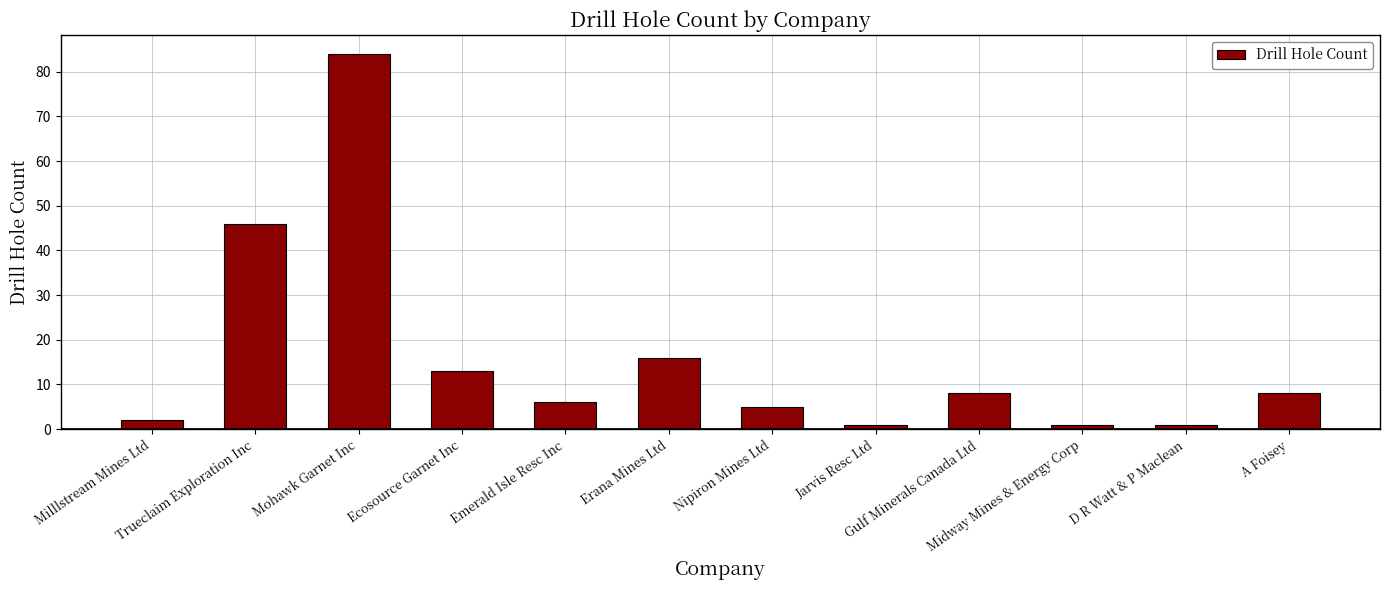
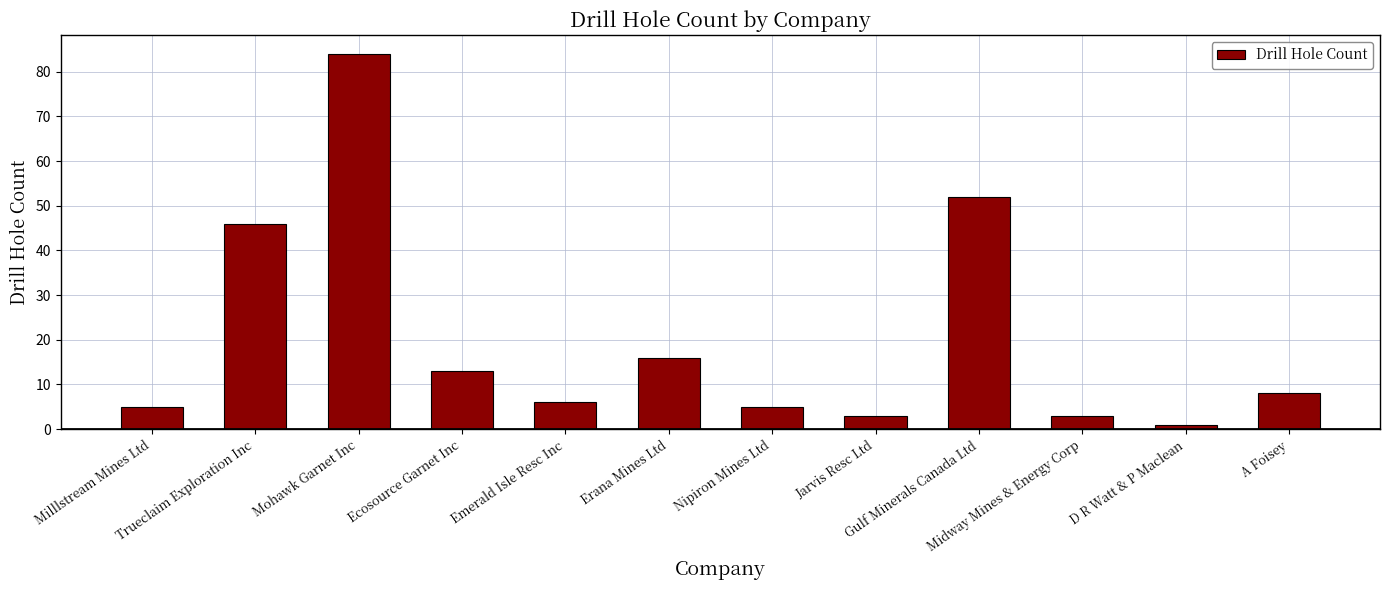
  {
-   "Milllstream Mines Ltd": 2,
+   "Milllstream Mines Ltd": 5,
    "Trueclaim Exploration Inc": 46,
    "Mohawk Garnet Inc": 84,
    "Ecosource Garnet Inc": 13,
    "Emerald Isle Resc Inc": 6,
    "Erana Mines Ltd": 16,
    "Nipiron Mines Ltd": 5,
-   "Jarvis Resc Ltd": 1,
-   "Gulf Minerals Canada Ltd": 8,
-   "Midway Mines & Energy Corp": 1,
+   "Jarvis Resc Ltd": 3,
+   "Gulf Minerals Canada Ltd": 52,
+   "Midway Mines & Energy Corp": 3,
    "D R Watt & P Maclean": 1,
    "A Foisey": 8
  }
